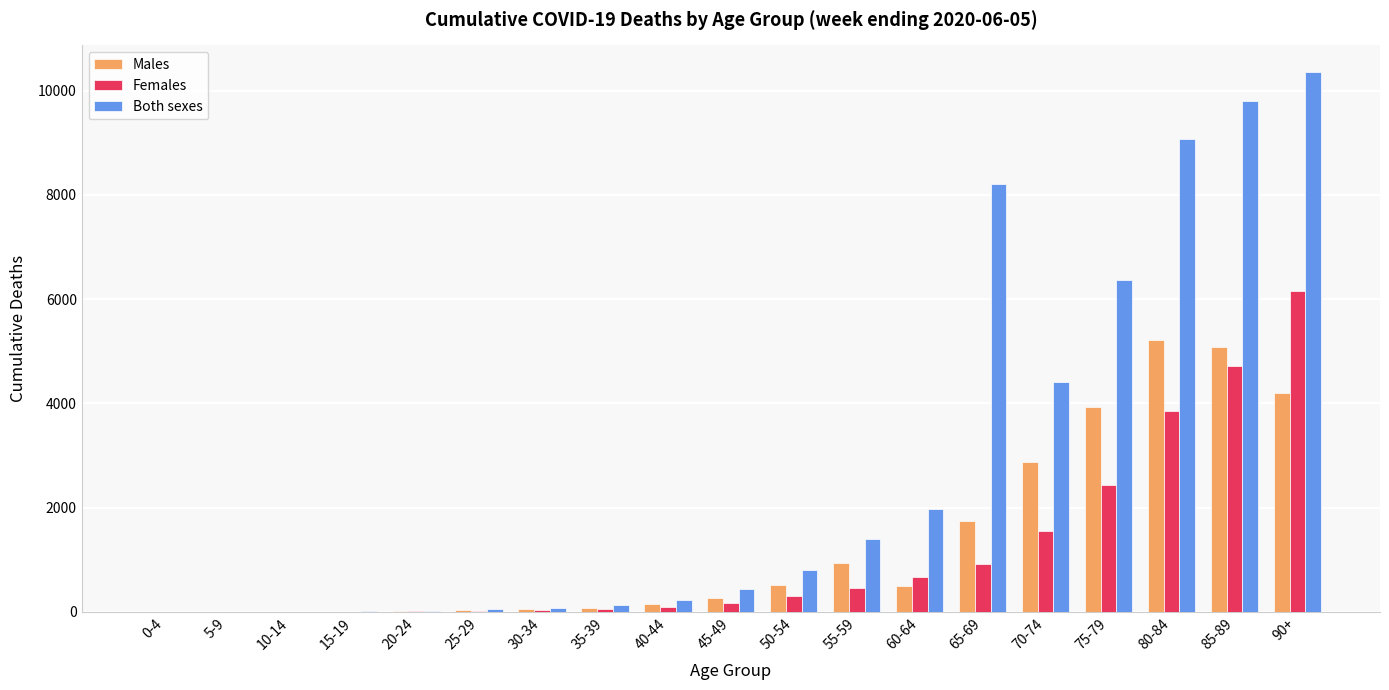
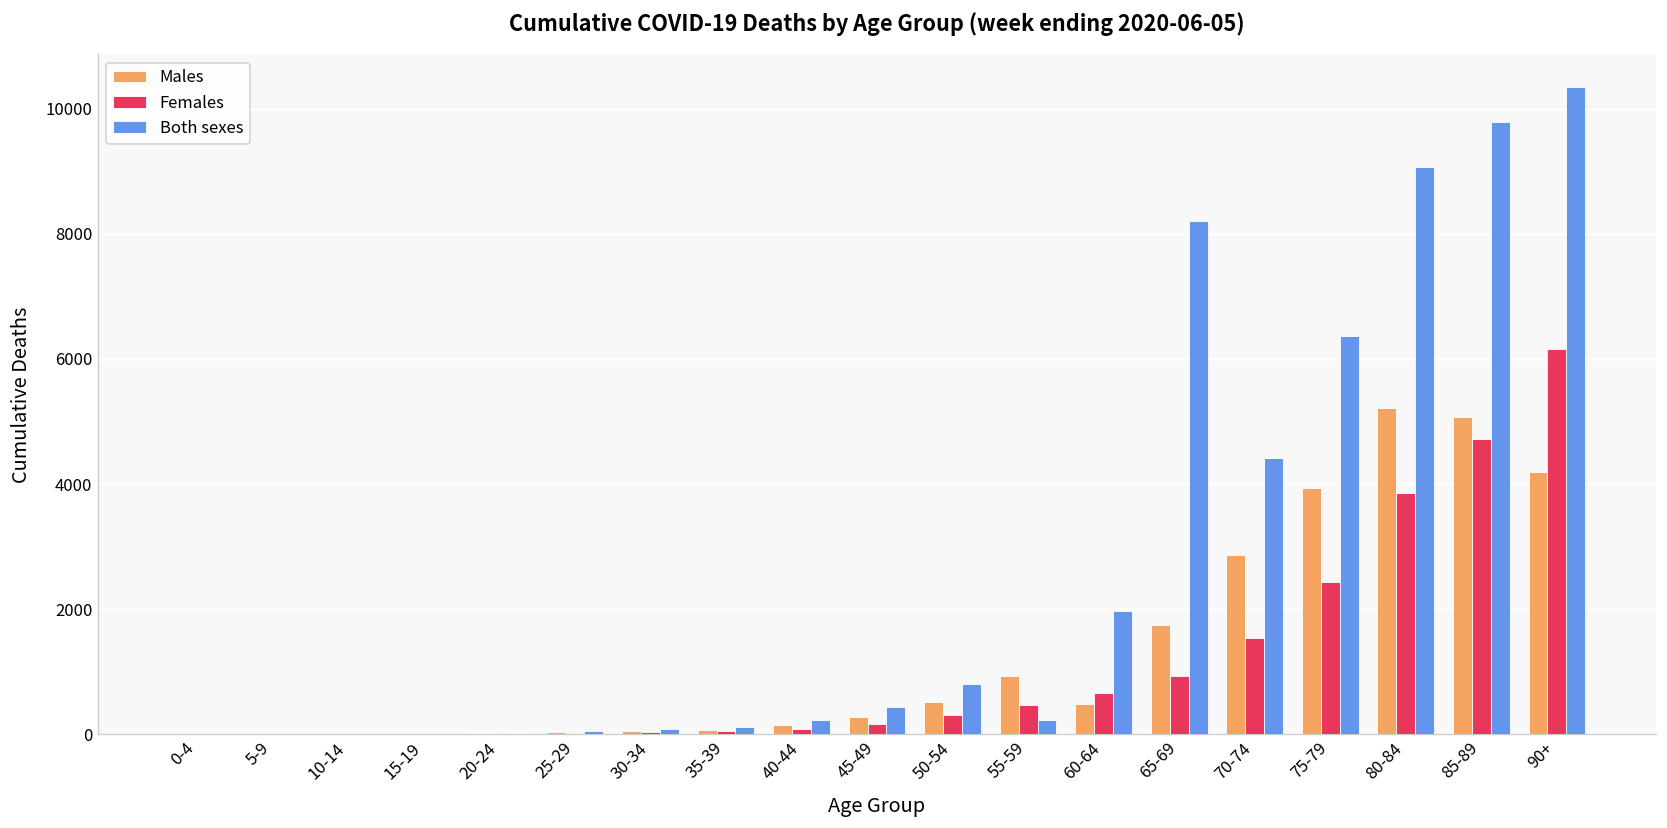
  {
    "Males": {
      "5-9": 0,
      "30-34": 0,
      "35-39": 100,
      "40-44": 100,
      "45-49": 300,
      "50-54": 500,
      "55-59": 900,
      "60-64": 500,
      "65-69": 1700,
      "70-74": 2900,
      "75-79": 3900,
      "80-84": 5200,
      "85-89": 5100,
      "90+": 4200
    },
    "Females": {
      "5-9": 0,
      "35-39": 100,
      "40-44": 100,
      "45-49": 200,
      "50-54": 300,
      "55-59": 500,
      "60-64": 700,
      "65-69": 900,
      "70-74": 1500,
      "75-79": 2400,
      "80-84": 3900,
      "85-89": 4700,
      "90+": 6200
    },
    "Both sexes": {
      "5-9": 0,
      "30-34": 100,
      "35-39": 100,
      "40-44": 200,
      "45-49": 400,
      "50-54": 800,
-     "55-59": 1400,
+     "55-59": 200,
      "60-64": 2000,
      "65-69": 8200,
      "70-74": 4400,
      "75-79": 6400,
      "80-84": 9100,
      "85-89": 9800,
      "90+": 10400
    }
  }
